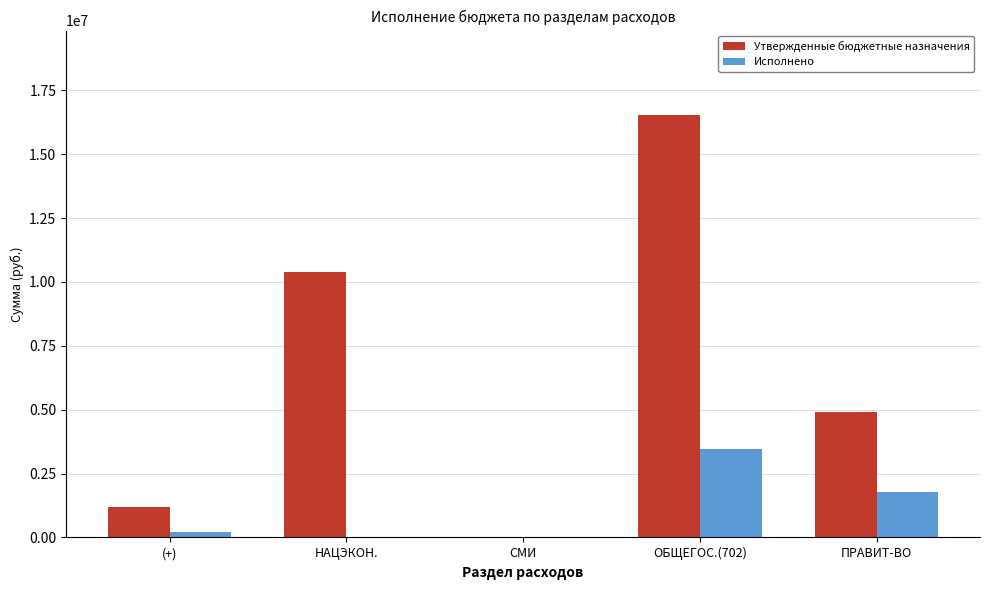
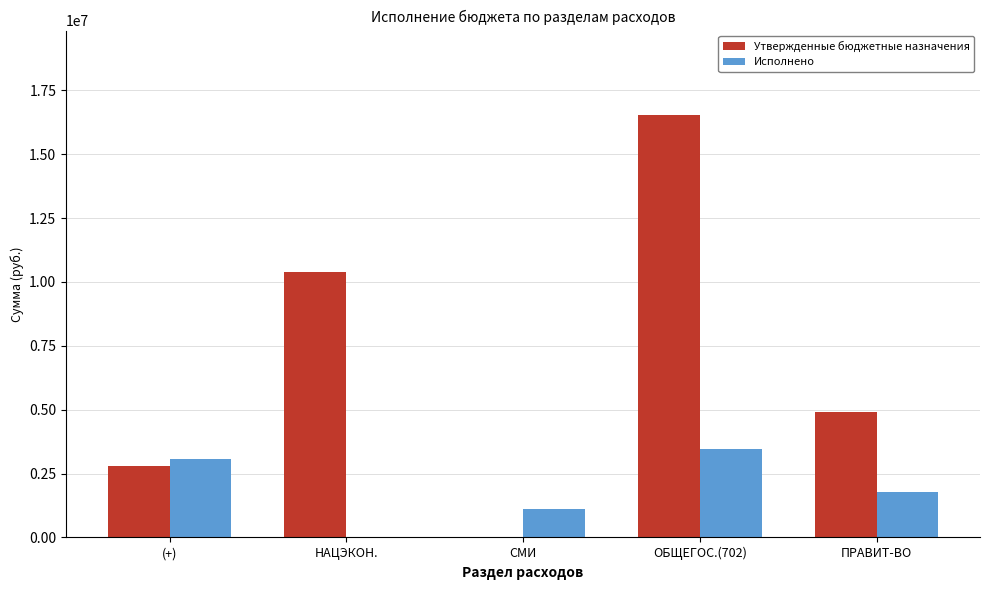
  {
    "Утвержденные бюджетные назначения": {
-     "(+)": 1200000,
+     "(+)": 2800000,
      "НАЦЭКОН.": 10400000,
      "ОБЩЕГОС.(702)": 16500000,
      "ПРАВИТ-ВО": 4900000
    },
    "Исполнено": {
-     "(+)": 200000,
-     "СМИ": 0,
+     "(+)": 3100000,
+     "СМИ": 1100000,
      "ОБЩЕГОС.(702)": 3400000,
      "ПРАВИТ-ВО": 1800000
    }
  }
